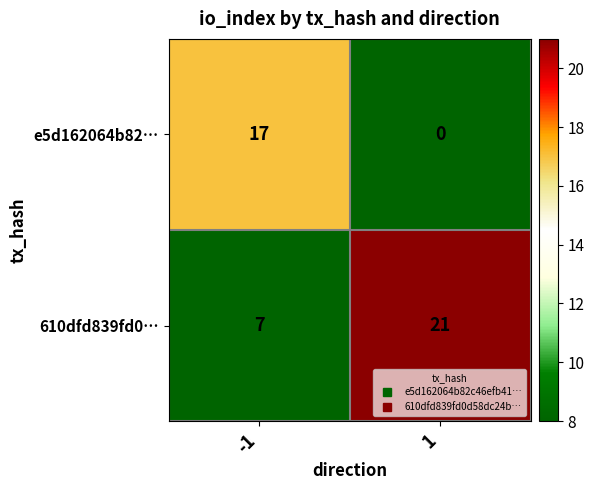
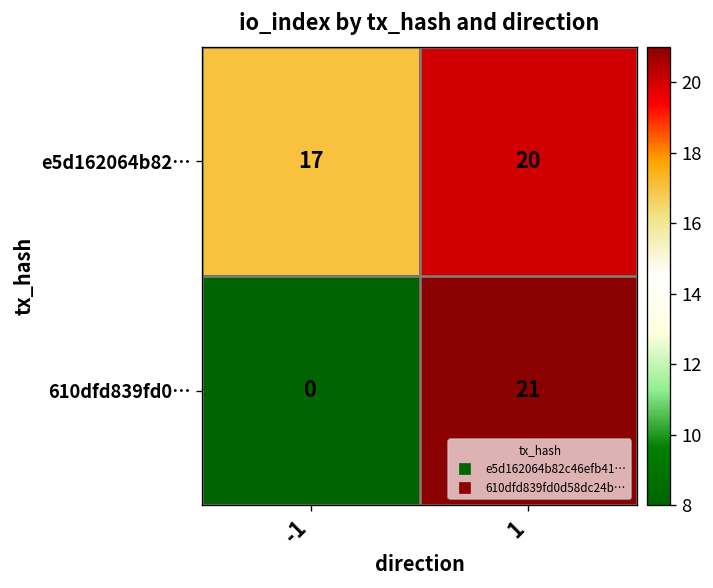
  {
    "e5d162064b82…": {
      "-1": 17,
-     "1": 0
+     "1": 20
    },
    "610dfd839fd0…": {
-     "-1": 7,
+     "-1": 0,
      "1": 21
    }
  }
